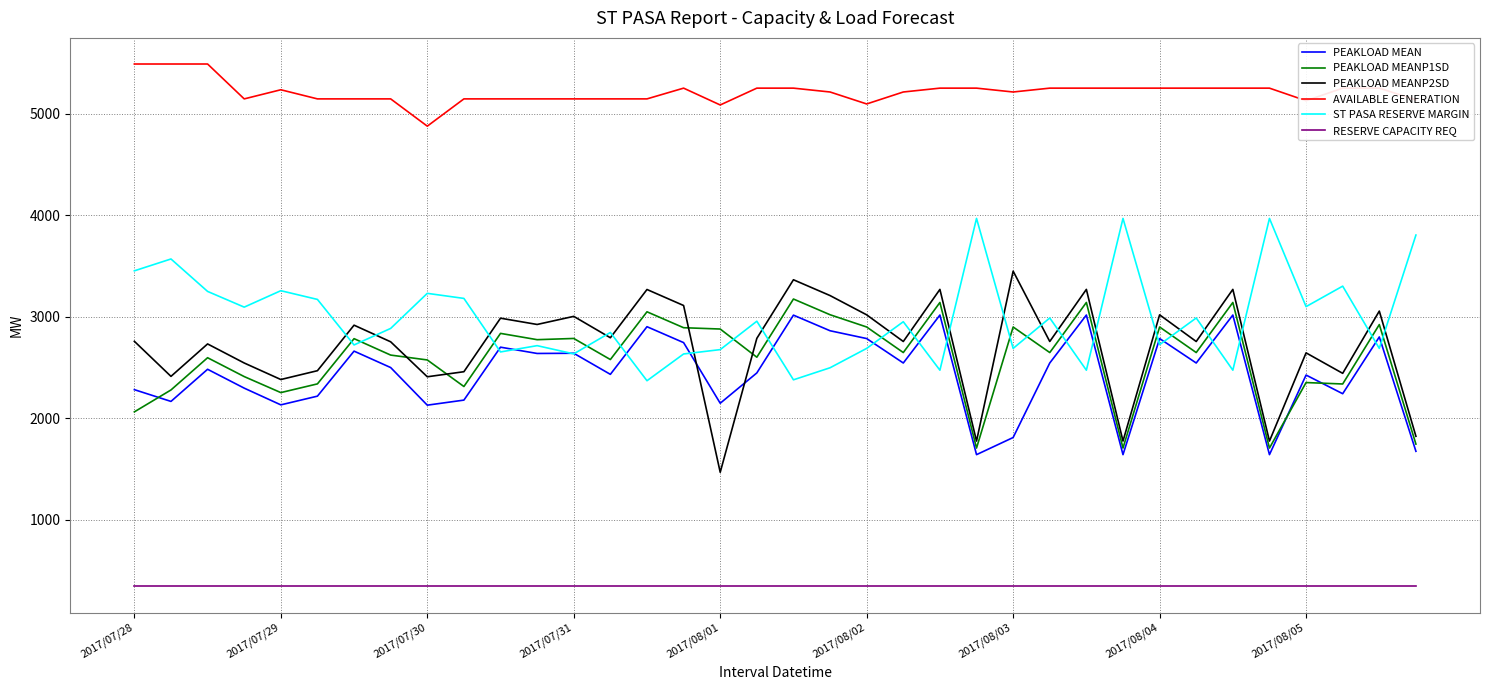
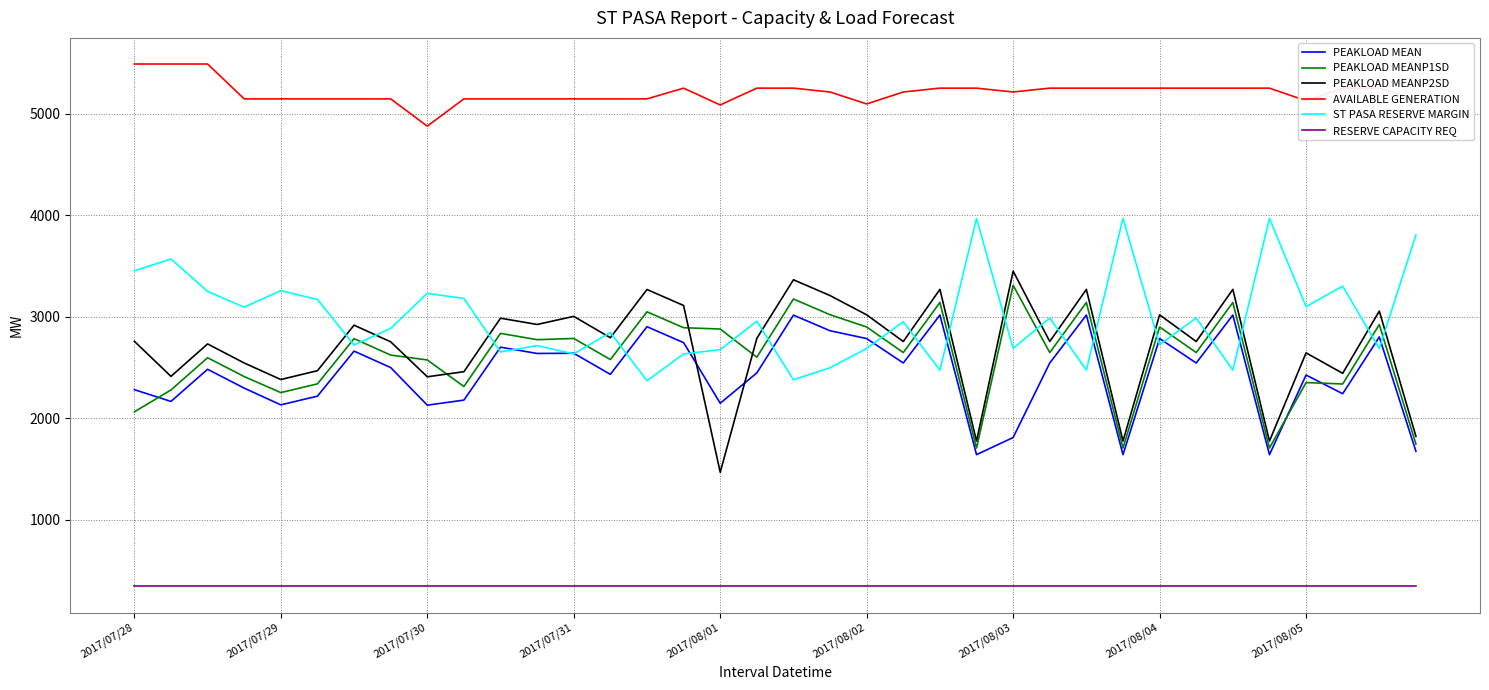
  {
    "PEAKLOAD MEAN": {
      "2017/07/28": 2280,
      "2017/07/29": 2130,
      "2017/07/30": 2130,
      "2017/08/01": 2150,
      "2017/08/02": 2790,
      "2017/08/03": 1810,
      "2017/08/04": 2790,
      "2017/08/05": 2430
    },
    "PEAKLOAD MEANP1SD": {
      "2017/07/28": 2060,
      "2017/07/29": 2250,
      "2017/07/30": 2570,
      "2017/07/31": 2790,
      "2017/08/01": 2880,
      "2017/08/02": 2900,
-     "2017/08/03": 2900,
+     "2017/08/03": 3310,
      "2017/08/04": 2900,
      "2017/08/05": 2350
    },
    "PEAKLOAD MEANP2SD": {
      "2017/07/28": 2760,
      "2017/07/29": 2380,
      "2017/07/30": 2410,
      "2017/07/31": 3000,
      "2017/08/01": 1470,
      "2017/08/02": 3020,
      "2017/08/03": 3450,
      "2017/08/04": 3020,
      "2017/08/05": 2640
    },
    "AVAILABLE GENERATION": {
      "2017/07/28": 5490,
-     "2017/07/29": 5240,
+     "2017/07/29": 5150,
      "2017/07/30": 4880,
      "2017/07/31": 5150,
      "2017/08/01": 5090,
      "2017/08/02": 5100,
      "2017/08/03": 5220,
      "2017/08/04": 5260
    },
    "ST PASA RESERVE MARGIN": {
      "2017/07/28": 3450,
      "2017/07/29": 3260,
      "2017/07/30": 3230,
      "2017/08/01": 2680,
      "2017/08/02": 2690,
      "2017/08/03": 2690,
      "2017/08/04": 2730,
      "2017/08/05": 3100
    },
    "RESERVE CAPACITY REQ": {
      "2017/07/28": 340,
      "2017/07/29": 340,
      "2017/07/30": 340,
      "2017/07/31": 340,
      "2017/08/01": 340,
      "2017/08/02": 340,
      "2017/08/03": 340,
      "2017/08/04": 340,
      "2017/08/05": 340
    }
  }
